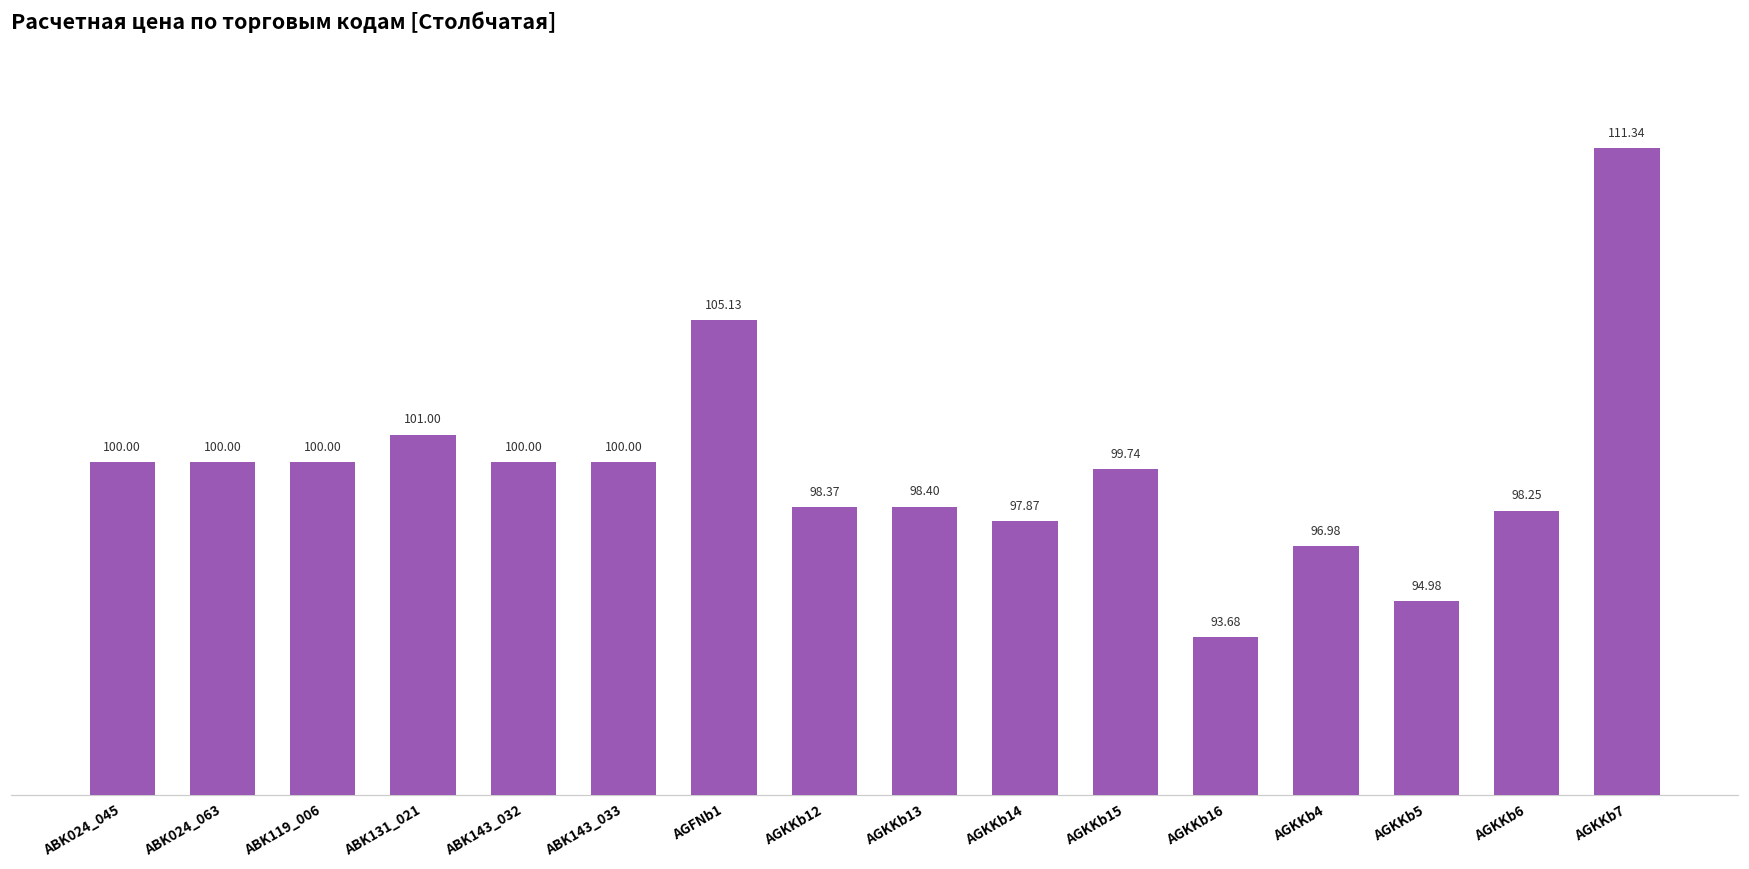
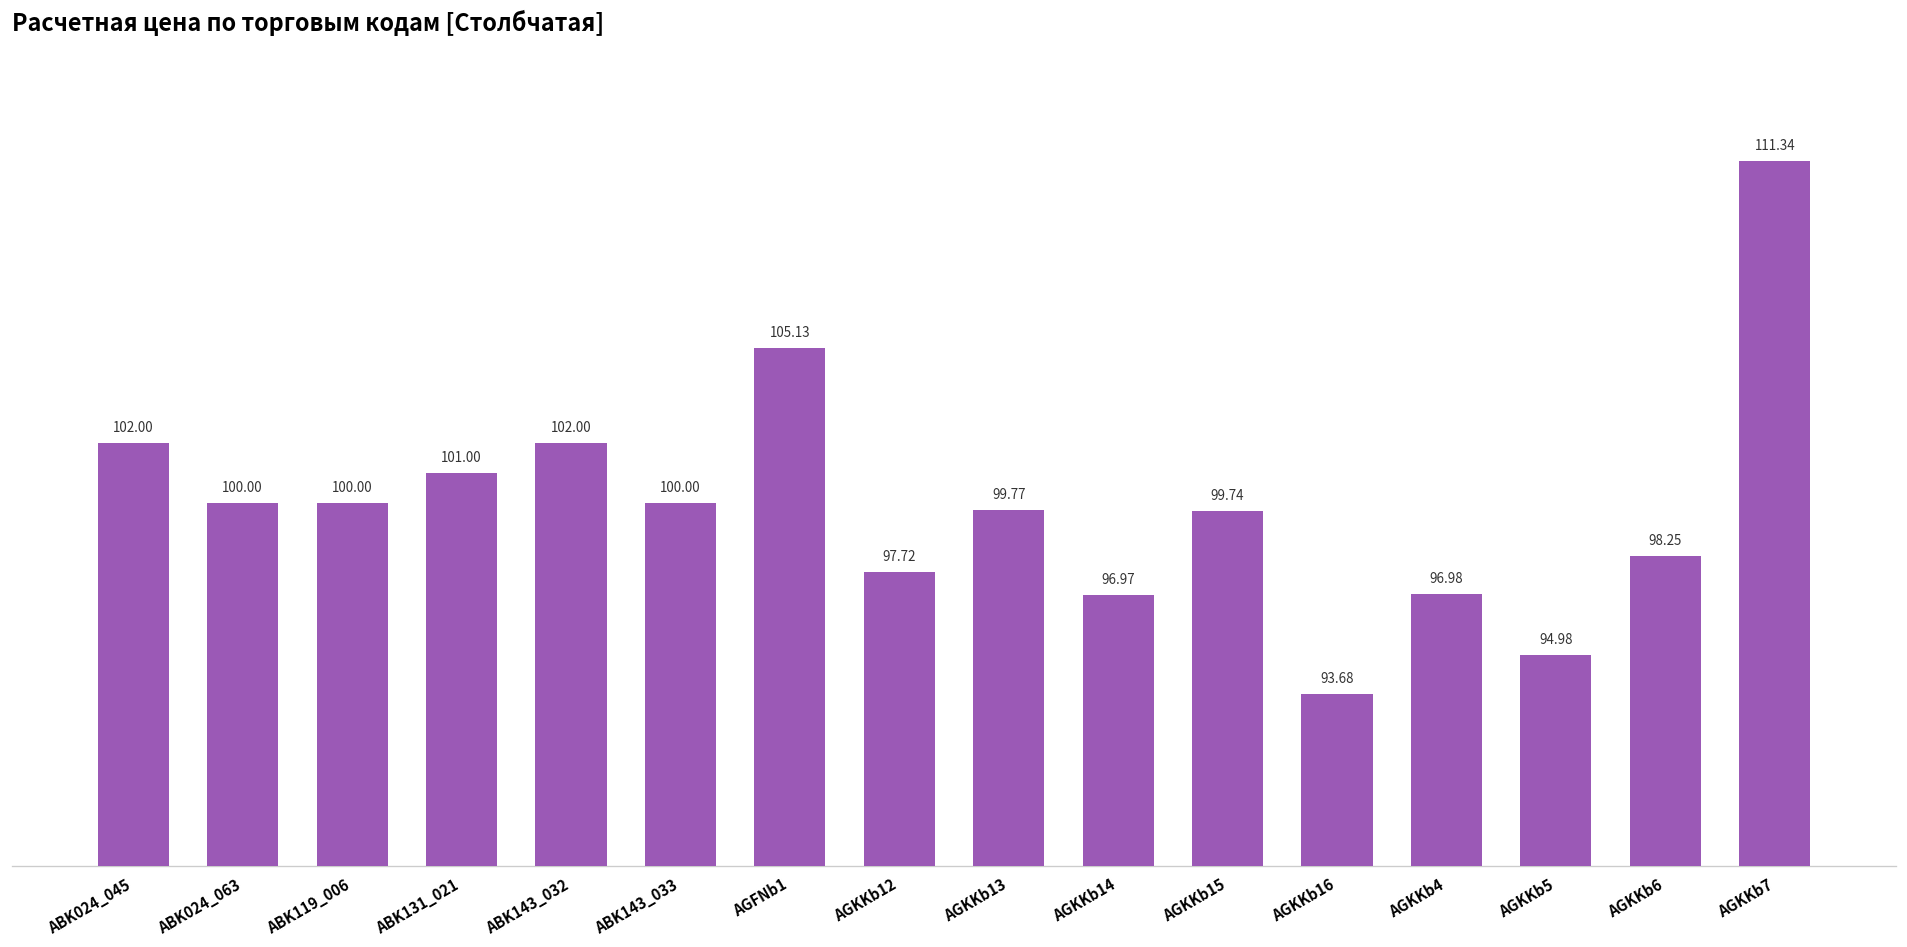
  {
-   "ABK024_045": 100.00,
+   "ABK024_045": 102.00,
    "ABK024_063": 100.00,
    "ABK119_006": 100.00,
    "ABK131_021": 101.00,
-   "ABK143_032": 100.00,
+   "ABK143_032": 102.00,
    "ABK143_033": 100.00,
    "AGFNb1": 105.13,
-   "AGKKb12": 98.37,
-   "AGKKb13": 98.40,
-   "AGKKb14": 97.87,
+   "AGKKb12": 97.72,
+   "AGKKb13": 99.77,
+   "AGKKb14": 96.97,
    "AGKKb15": 99.74,
    "AGKKb16": 93.68,
    "AGKKb4": 96.98,
    "AGKKb5": 94.98,
    "AGKKb6": 98.25,
    "AGKKb7": 111.34
  }
